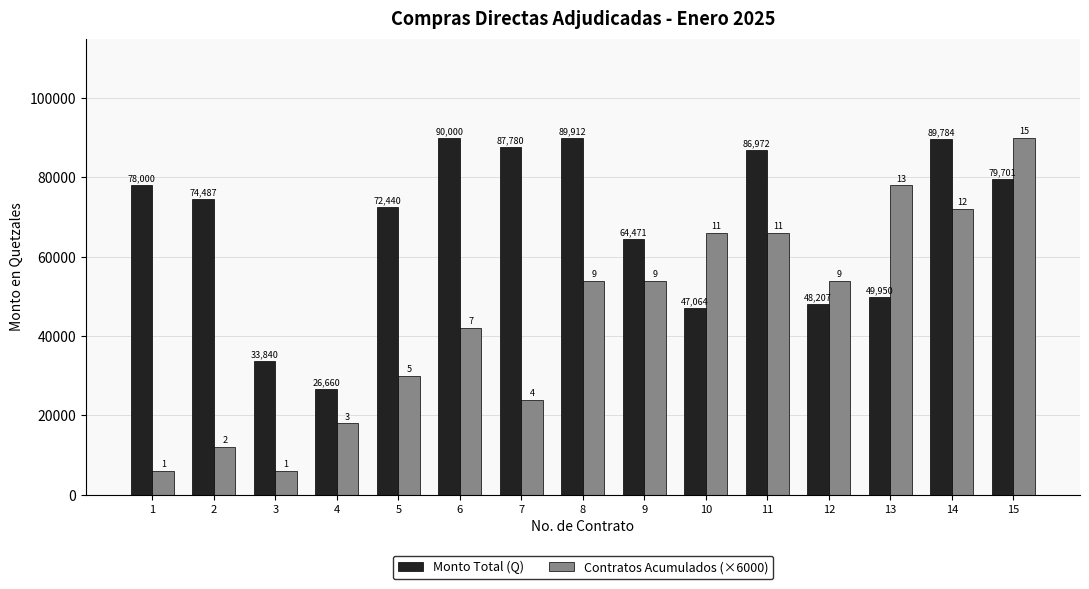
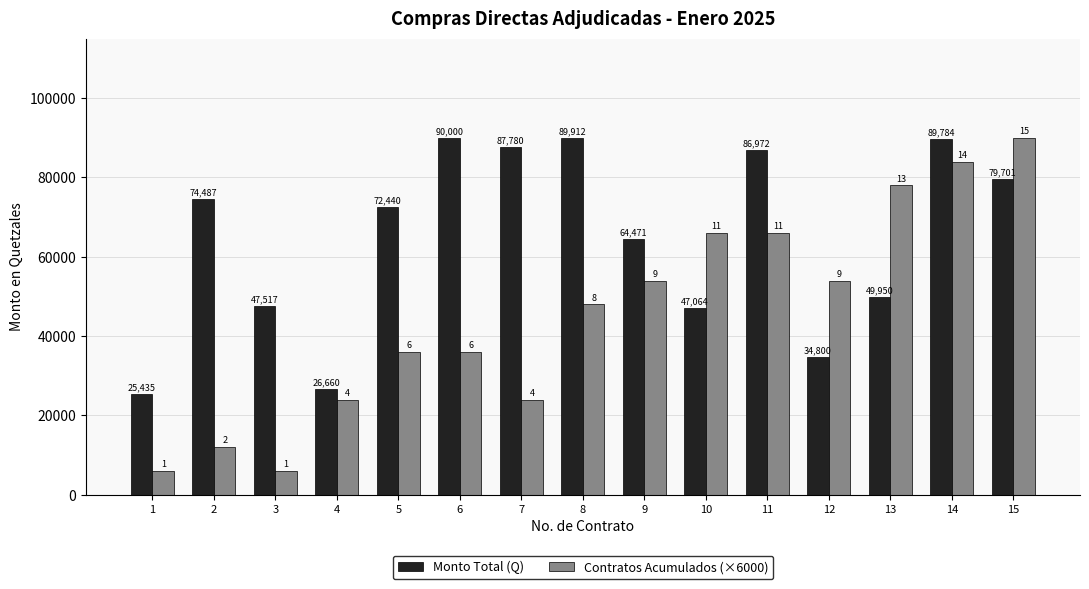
  {
    "Monto Total (Q)": {
-     "1": "78,000",
+     "1": "25,435",
      "2": "74,487",
-     "3": "33,840",
+     "3": "47,517",
      "4": "26,660",
      "5": "72,440",
      "6": "90,000",
      "7": "87,780",
      "8": "89,912",
      "9": "64,471",
      "11": "86,972",
-     "12": "48,207",
+     "12": "34,800",
      "13": "49,950",
      "14": "89,784"
    },
    "Contratos Acumulados (×6000)": {
-     "4": "3",
-     "5": "5",
-     "6": "7",
-     "8": "9",
-     "14": "12"
+     "4": "4",
+     "5": "6",
+     "6": "6",
+     "8": "8",
+     "14": "14"
    }
  }
